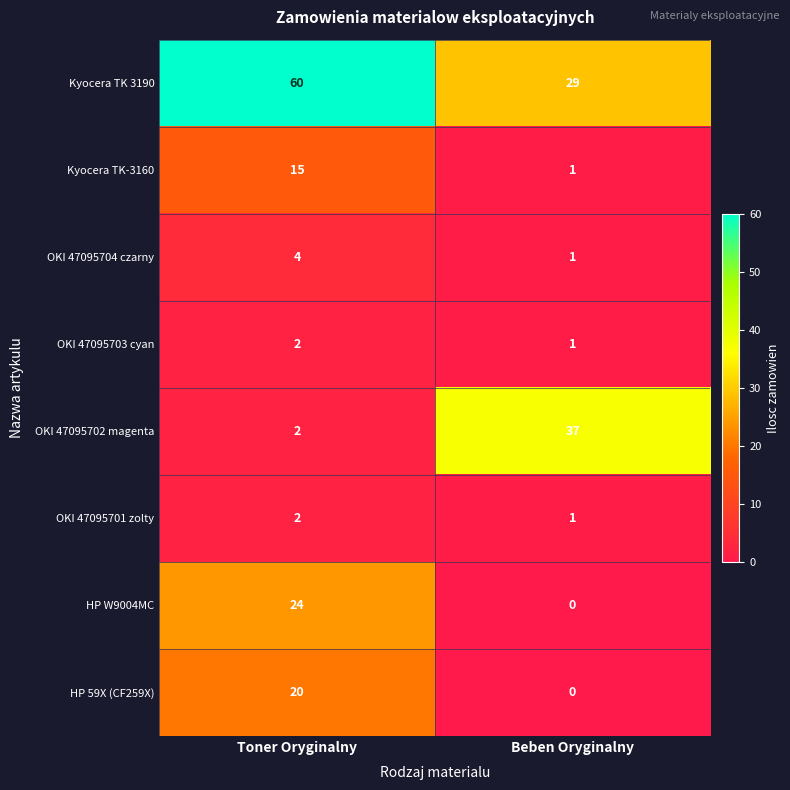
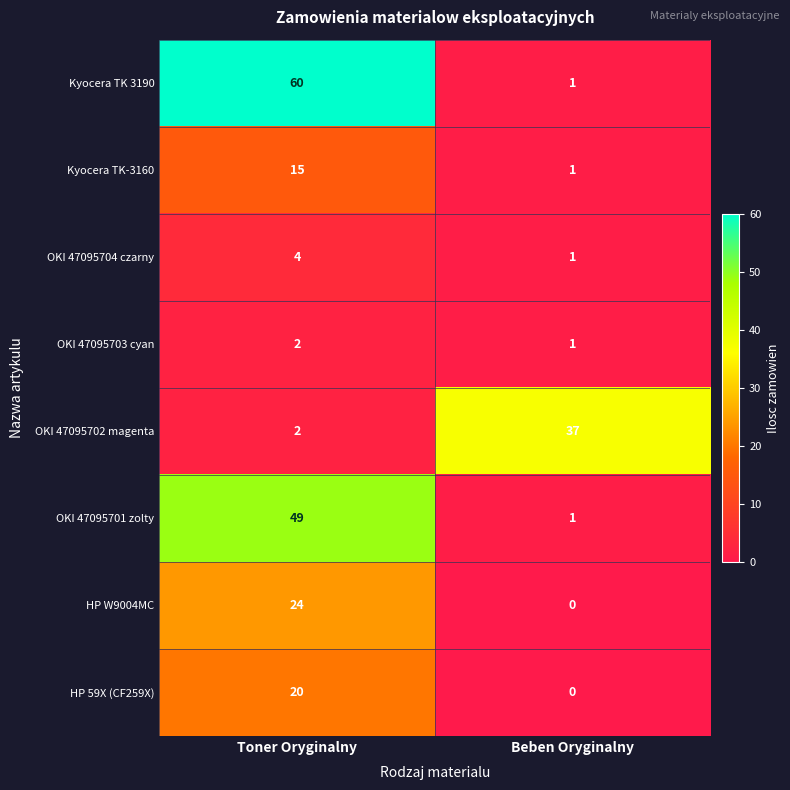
  {
    "Kyocera TK 3190": {
      "Toner Oryginalny": 60,
-     "Beben Oryginalny": 29
+     "Beben Oryginalny": 1
    },
    "Kyocera TK-3160": {
      "Toner Oryginalny": 15,
      "Beben Oryginalny": 1
    },
    "OKI 47095704 czarny": {
      "Toner Oryginalny": 4,
      "Beben Oryginalny": 1
    },
    "OKI 47095703 cyan": {
      "Toner Oryginalny": 2,
      "Beben Oryginalny": 1
    },
    "OKI 47095702 magenta": {
      "Toner Oryginalny": 2,
      "Beben Oryginalny": 37
    },
    "OKI 47095701 zolty": {
-     "Toner Oryginalny": 2,
+     "Toner Oryginalny": 49,
      "Beben Oryginalny": 1
    },
    "HP W9004MC": {
      "Toner Oryginalny": 24,
      "Beben Oryginalny": 0
    },
    "HP 59X (CF259X)": {
      "Toner Oryginalny": 20,
      "Beben Oryginalny": 0
    }
  }
